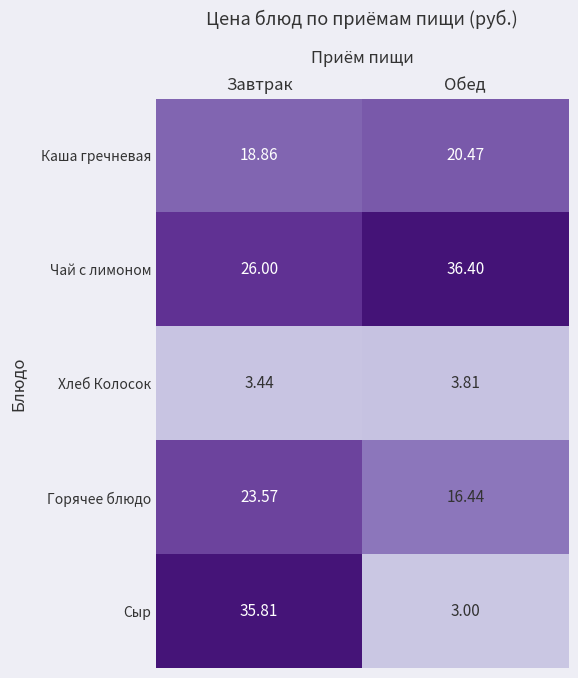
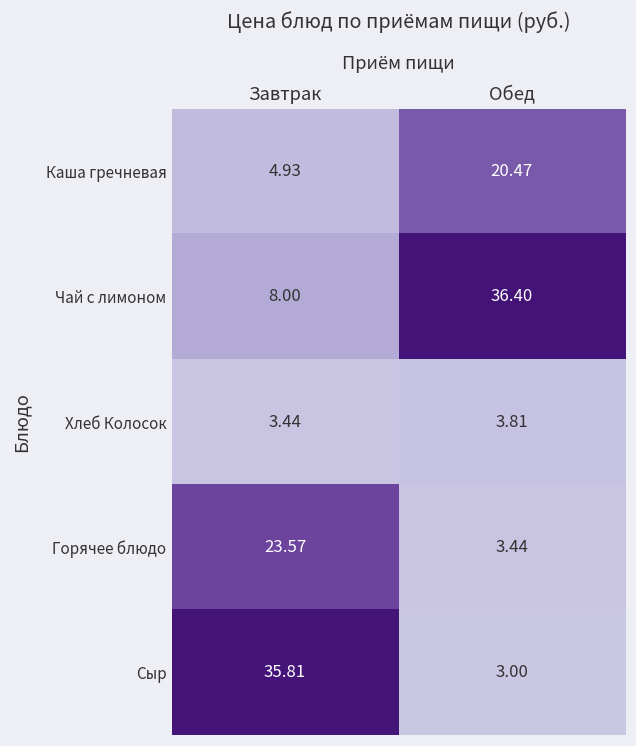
  {
    "Каша гречневая": {
-     "Завтрак": 18.86,
+     "Завтрак": 4.93,
      "Обед": 20.47
    },
    "Чай с лимоном": {
-     "Завтрак": 26.00,
+     "Завтрак": 8.00,
      "Обед": 36.40
    },
    "Хлеб Колосок": {
      "Завтрак": 3.44,
      "Обед": 3.81
    },
    "Горячее блюдо": {
      "Завтрак": 23.57,
-     "Обед": 16.44
+     "Обед": 3.44
    },
    "Сыр": {
      "Завтрак": 35.81,
      "Обед": 3.00
    }
  }
